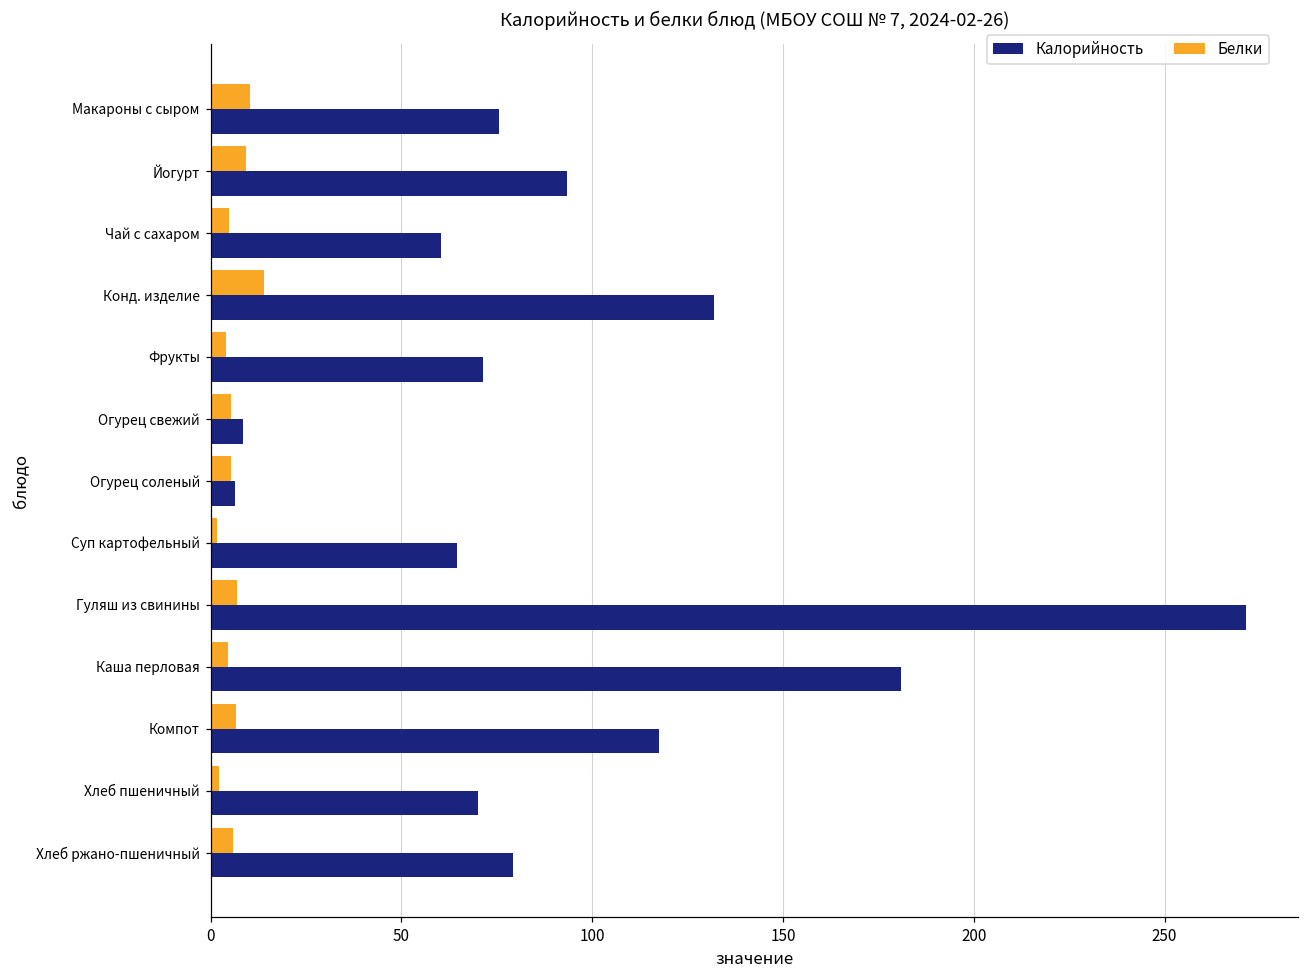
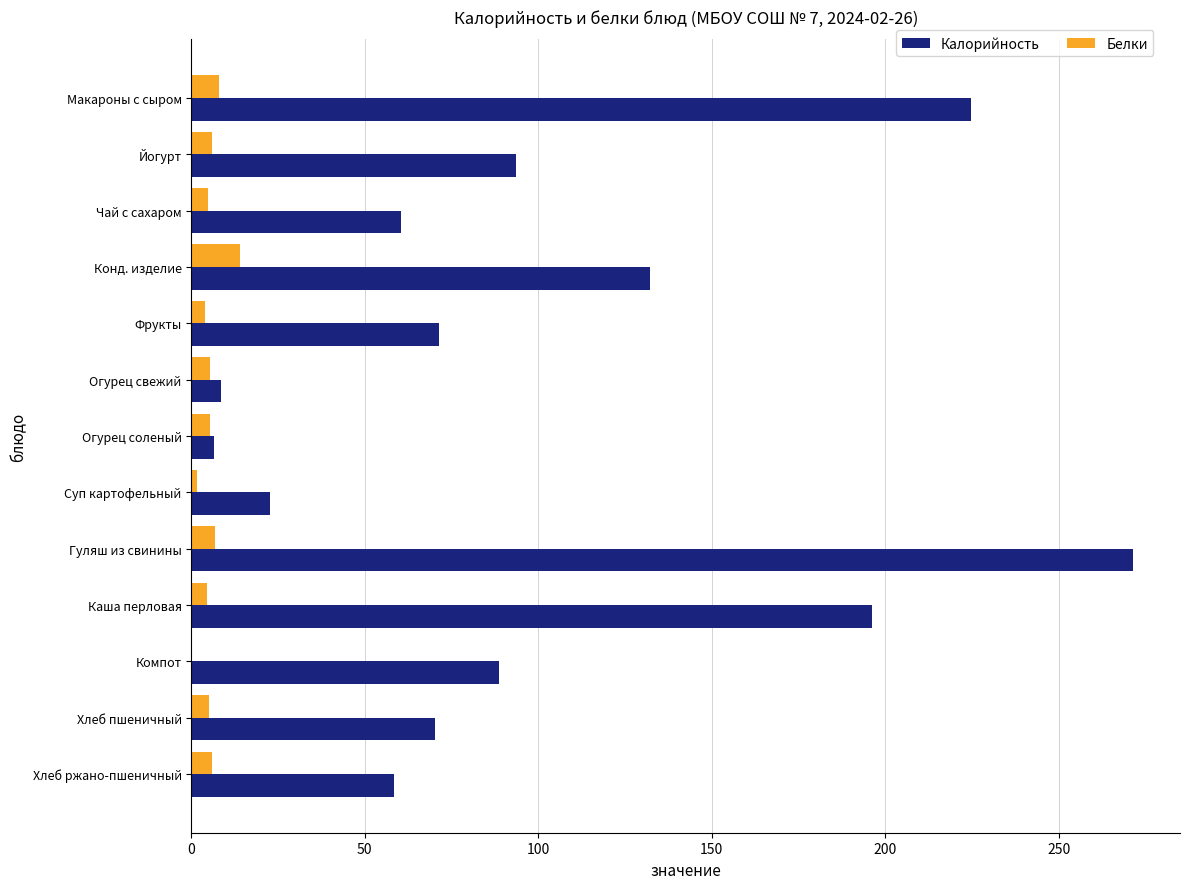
  {
    "Калорийность": {
-     "Макароны с сыром": 76,
+     "Макароны с сыром": 225,
      "Йогурт": 94,
      "Чай с сахаром": 60,
      "Конд. изделие": 132,
      "Фрукты": 71,
      "Огурец свежий": 8,
      "Огурец соленый": 7,
-     "Суп картофельный": 65,
+     "Суп картофельный": 23,
      "Гуляш из свинины": 271,
-     "Каша перловая": 181,
-     "Компот": 118,
+     "Каша перловая": 196,
+     "Компот": 89,
      "Хлеб пшеничный": 70,
-     "Хлеб ржано-пшеничный": 79
+     "Хлеб ржано-пшеничный": 58
    },
    "Белки": {
-     "Макароны с сыром": 10,
-     "Йогурт": 9,
+     "Макароны с сыром": 8,
+     "Йогурт": 6,
      "Чай с сахаром": 5,
      "Конд. изделие": 14,
      "Фрукты": 4,
      "Огурец свежий": 5,
      "Огурец соленый": 5,
      "Суп картофельный": 2,
      "Гуляш из свинины": 7,
      "Каша перловая": 4,
-     "Компот": 7,
-     "Хлеб пшеничный": 2,
+     "Компот": 0,
+     "Хлеб пшеничный": 5,
      "Хлеб ржано-пшеничный": 6
    }
  }
